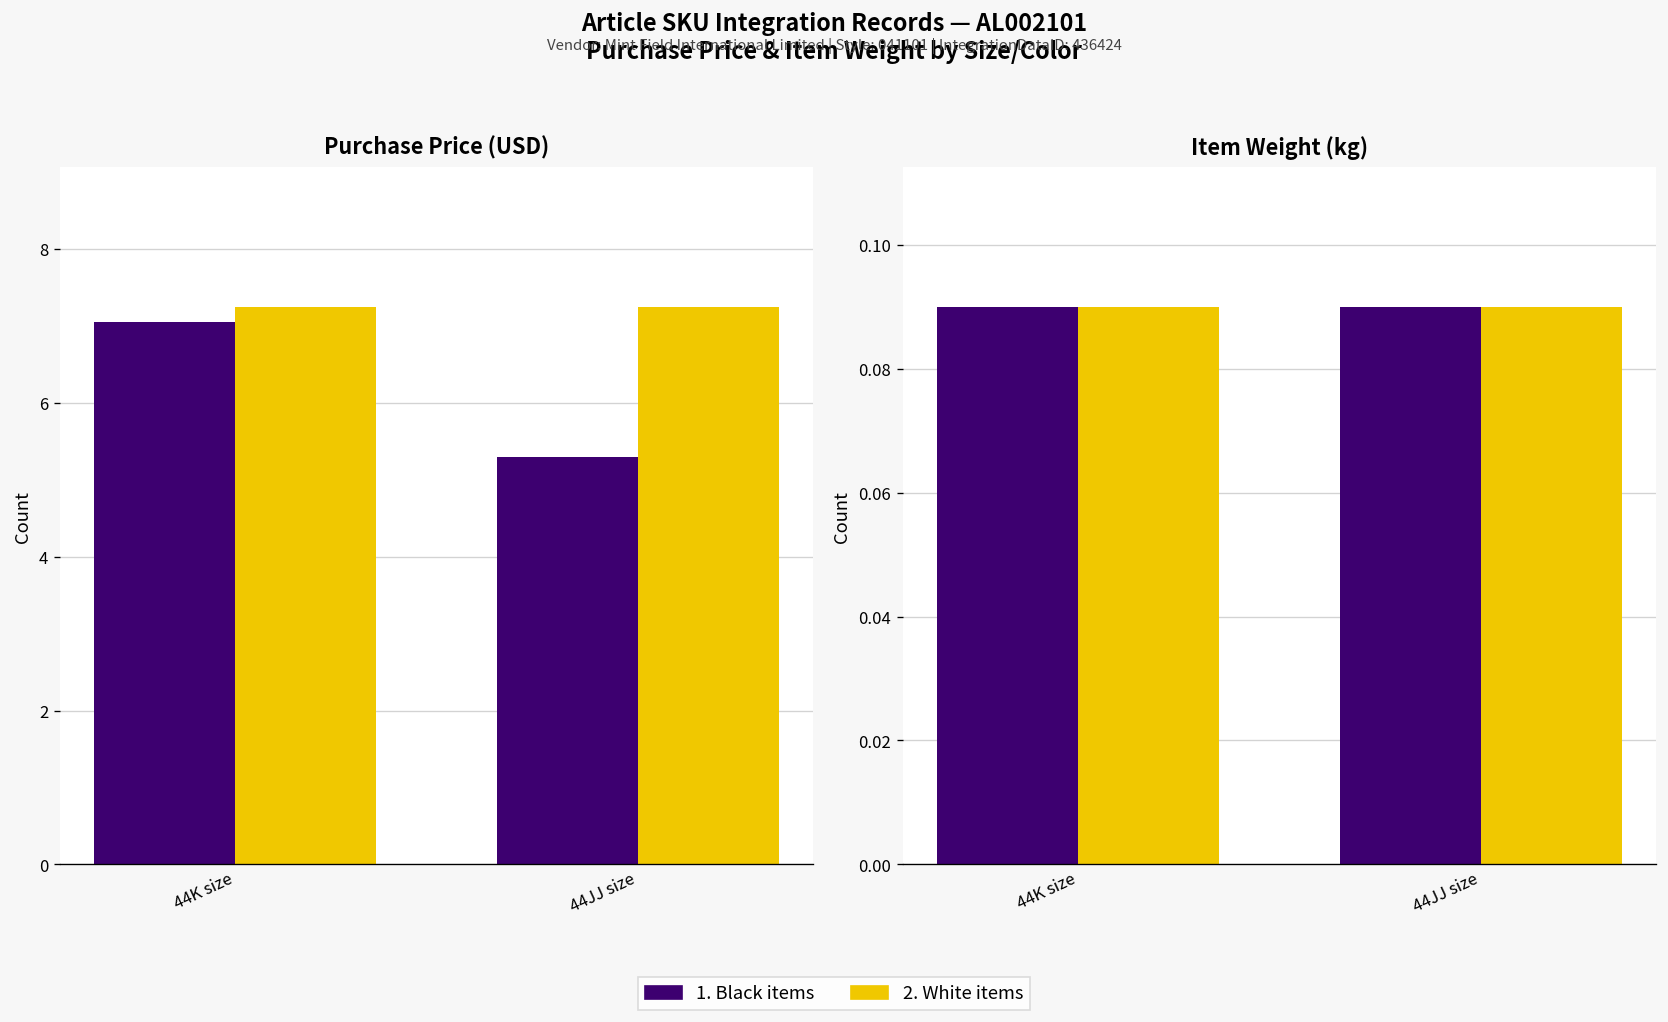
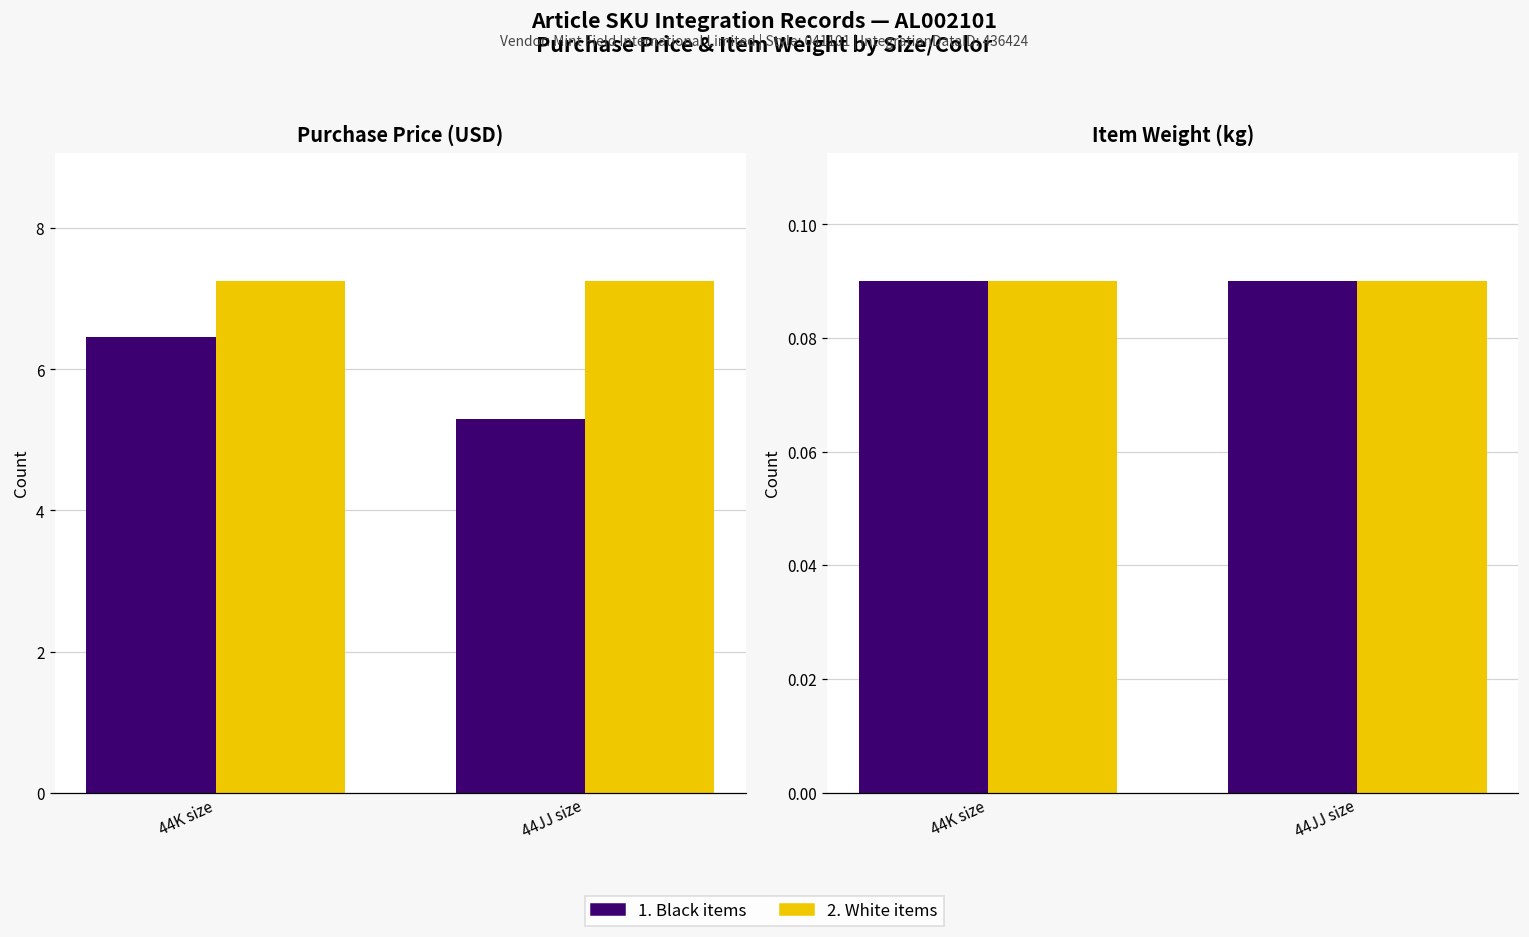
  {
    "Purchase Price (USD)": {
      "1. Black items": {
-       "44K size": 7.1,
+       "44K size": 6.5,
        "44JJ size": 5.3
      },
      "2. White items": {
        "44K size": 7.3,
        "44JJ size": 7.3
      }
    },
    "Item Weight (kg)": {
      "1. Black items": {
        "44K size": 0.090,
        "44JJ size": 0.090
      },
      "2. White items": {
        "44K size": 0.090,
        "44JJ size": 0.090
      }
    }
  }
